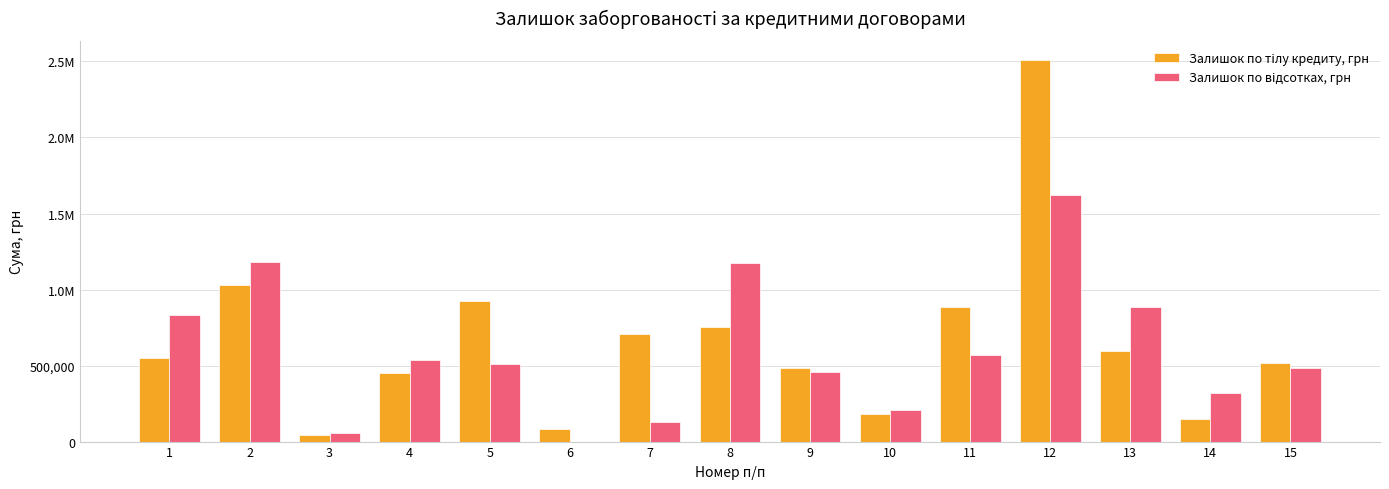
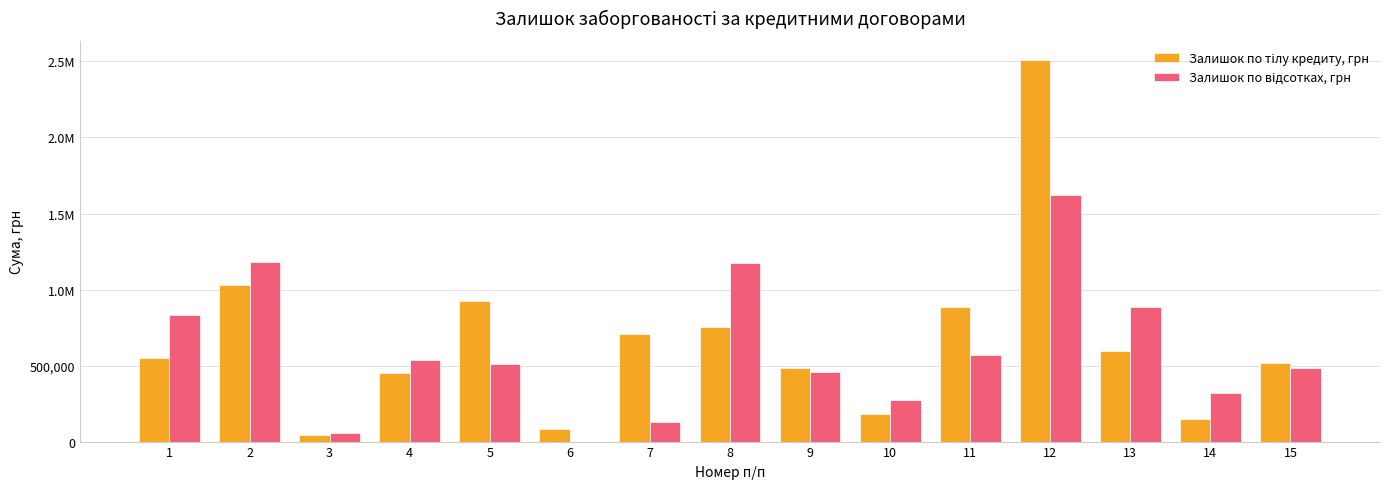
  {
    "Залишок по тілу кредиту, грн": {
      "1": "550,000",
      "2": "1,030,000",
      "3": "40,000",
      "4": "450,000",
      "5": "920,000",
      "6": "80,000",
      "7": "710,000",
      "8": "750,000",
      "9": "490,000",
      "10": "180,000",
      "11": "890,000",
      "12": "2,510,000",
      "13": "600,000",
      "14": "150,000",
      "15": "520,000"
    },
    "Залишок по відсотках, грн": {
      "1": "830,000",
      "2": "1,180,000",
      "3": "60,000",
      "4": "530,000",
      "5": "510,000",
      "6": "0",
      "7": "130,000",
      "8": "1,180,000",
      "9": "460,000",
-     "10": "210,000",
+     "10": "270,000",
      "11": "570,000",
      "12": "1,620,000",
      "13": "890,000",
      "14": "320,000",
      "15": "480,000"
    }
  }
